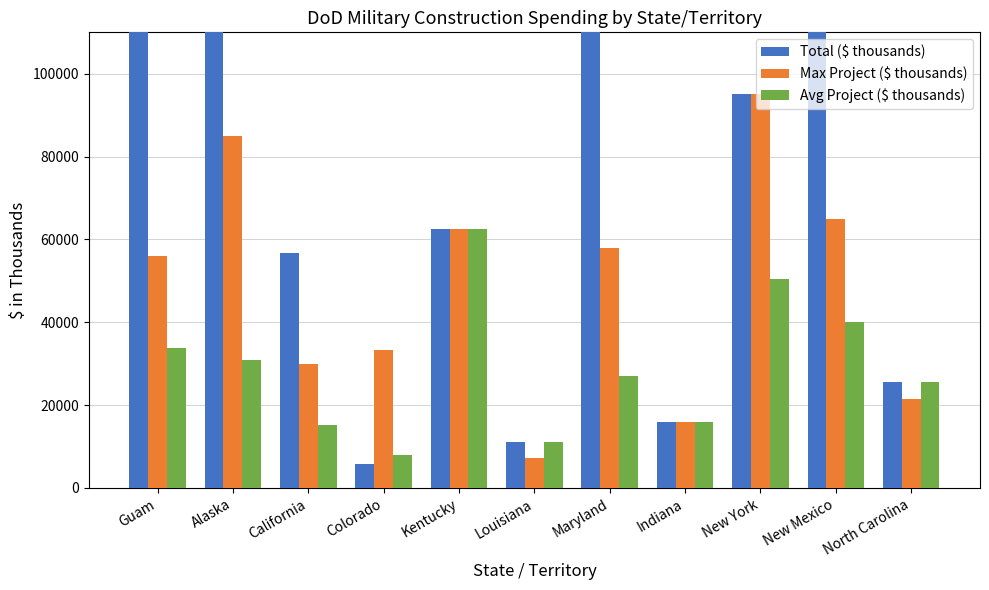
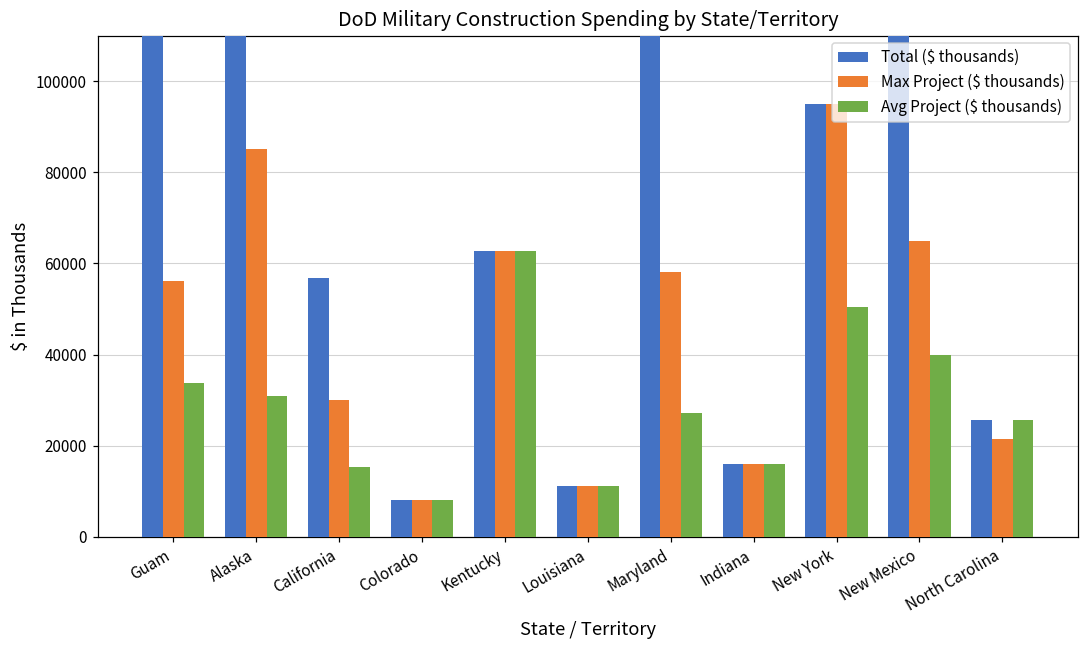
  {
    "Total ($ thousands)": {
      "California": 57000,
-     "Colorado": 6000,
+     "Colorado": 8000,
      "Kentucky": 63000,
      "Louisiana": 11000,
      "Indiana": 16000,
      "New York": 95000,
      "North Carolina": 26000
    },
    "Max Project ($ thousands)": {
      "Guam": 56000,
      "Alaska": 85000,
      "California": 30000,
-     "Colorado": 33000,
+     "Colorado": 8000,
      "Kentucky": 63000,
-     "Louisiana": 7000,
+     "Louisiana": 11000,
      "Maryland": 58000,
      "Indiana": 16000,
      "New Mexico": 65000,
      "North Carolina": 22000
    },
    "Avg Project ($ thousands)": {
      "Guam": 34000,
      "Alaska": 31000,
      "California": 15000,
      "Colorado": 8000,
      "Kentucky": 63000,
      "Louisiana": 11000,
      "Maryland": 27000,
      "Indiana": 16000,
      "New York": 50000,
      "New Mexico": 40000,
      "North Carolina": 26000
    }
  }
